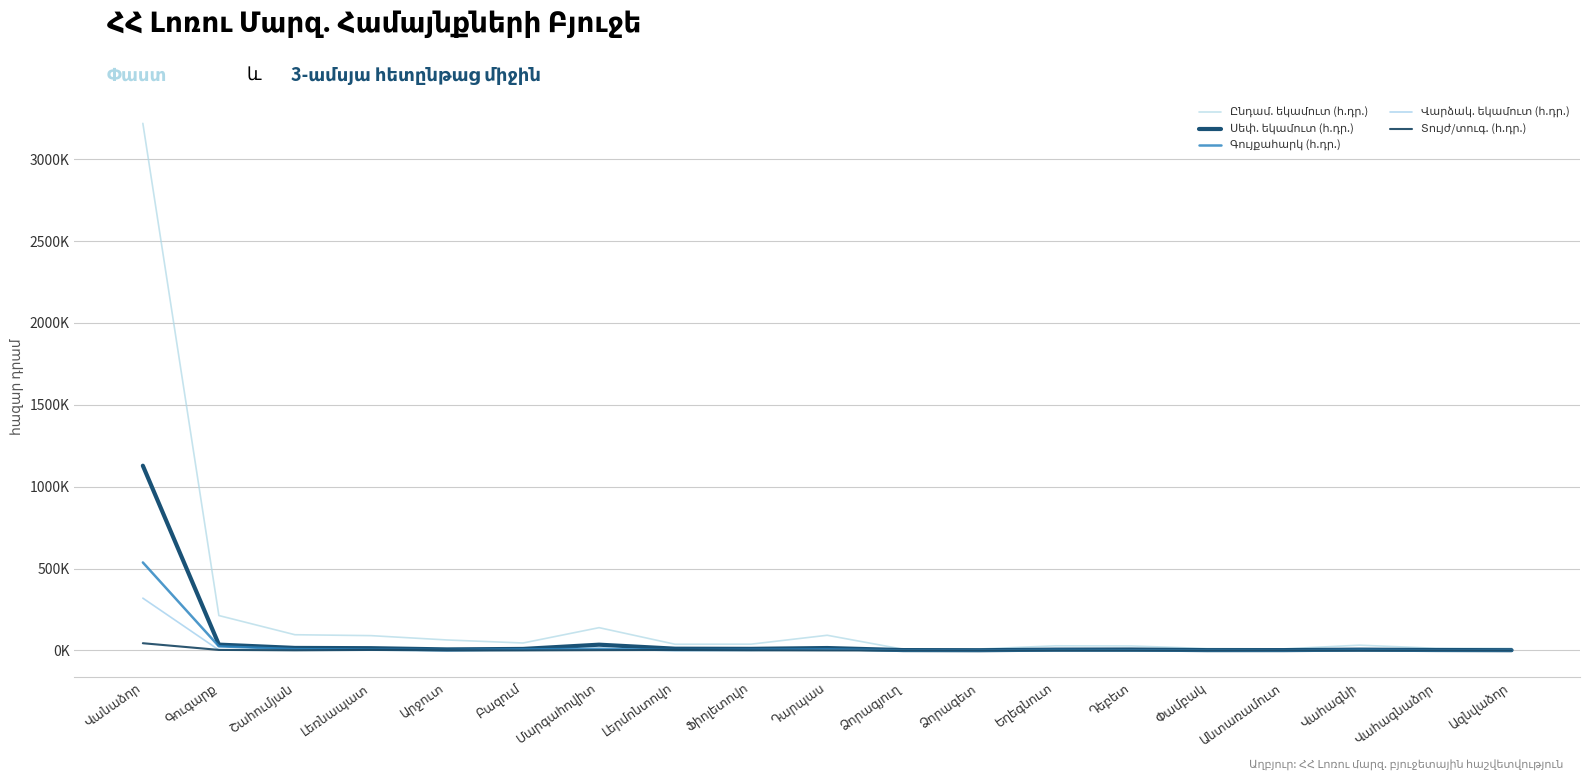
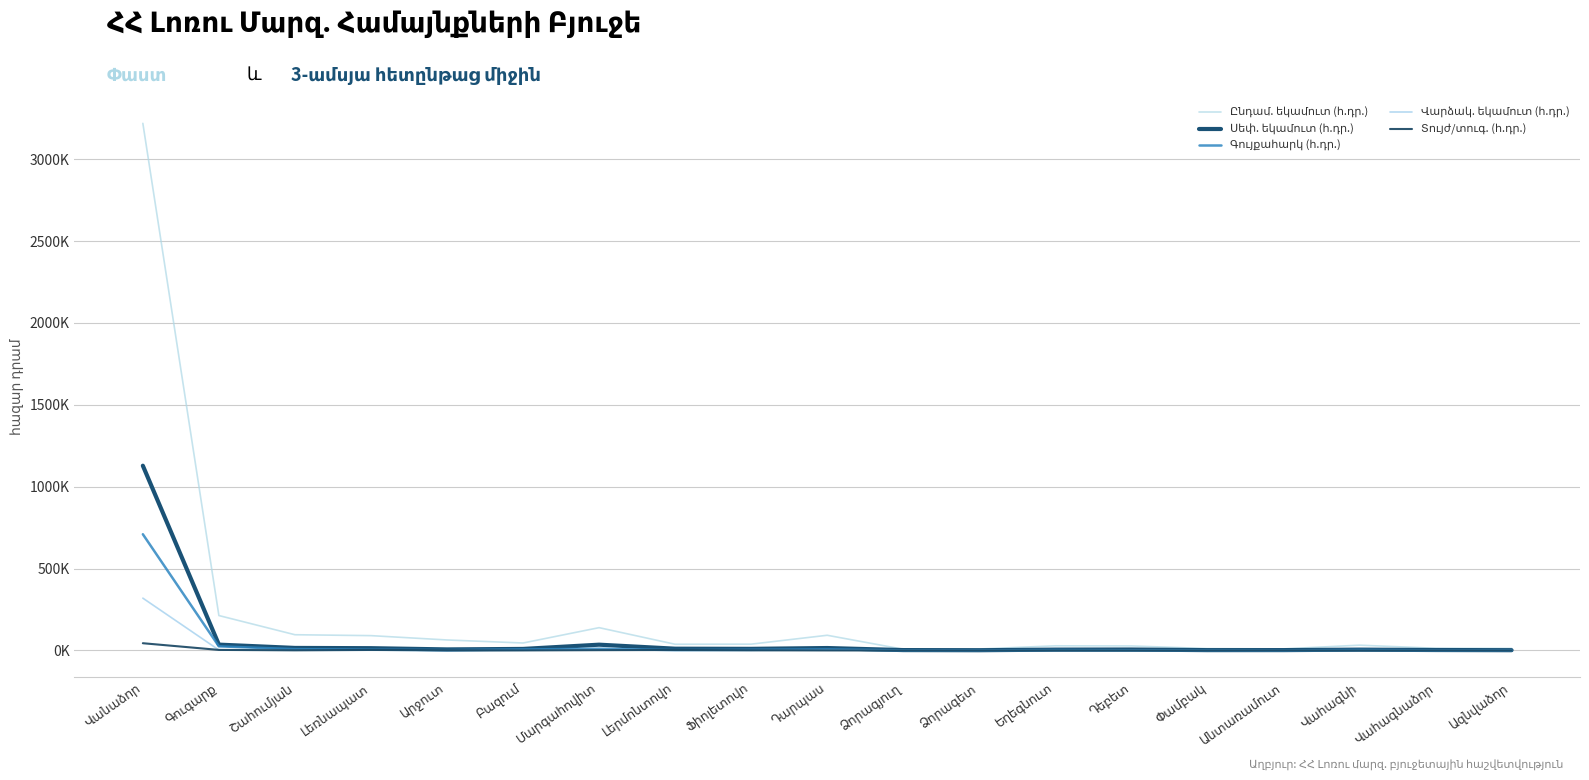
  {
    "Գույքահարկ (հ.դր.)": {
-     "Վանաձոր": 540000
+     "Վանաձոր": 710000
    }
  }
